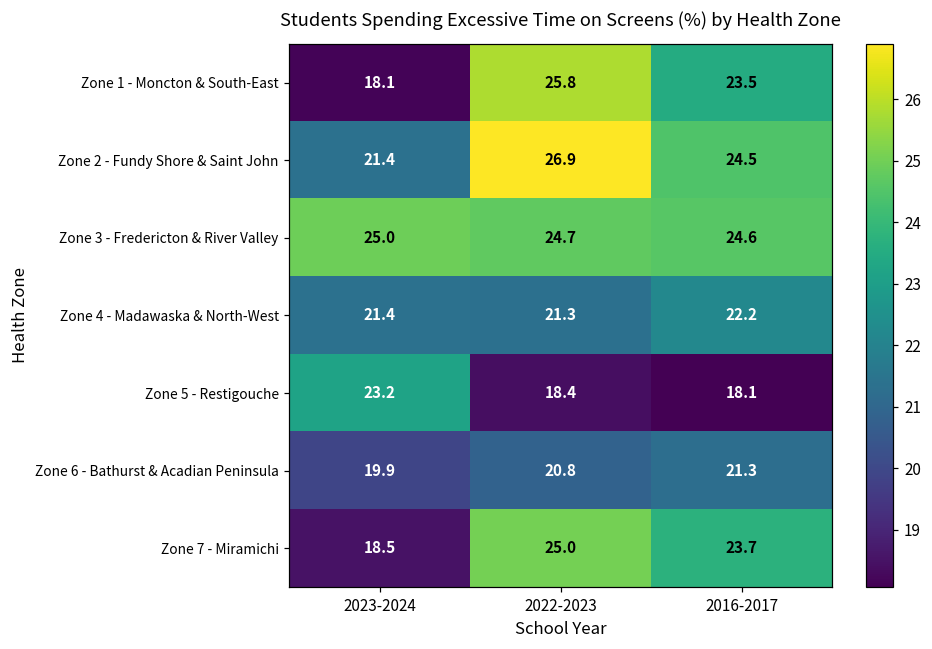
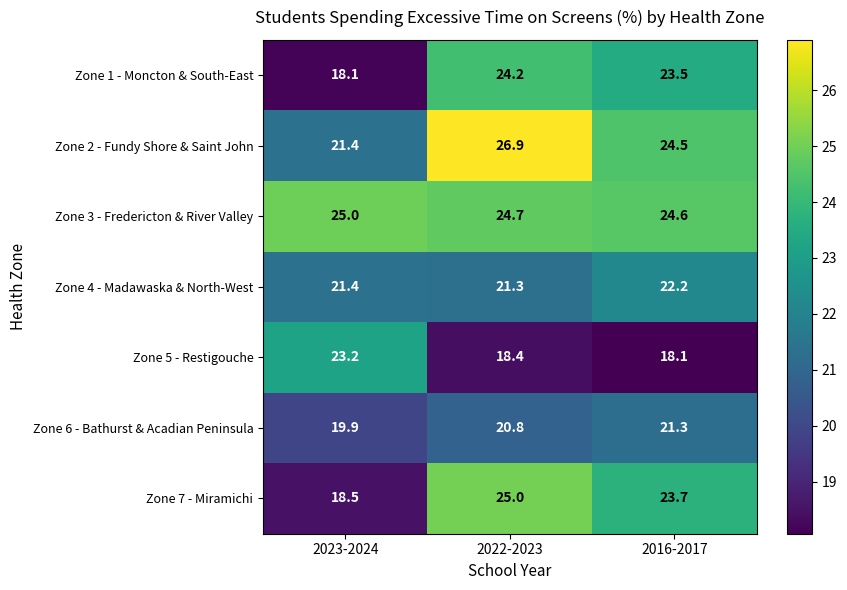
  {
    "Zone 1 - Moncton & South-East": {
      "2023-2024": 18.1,
-     "2022-2023": 25.8,
+     "2022-2023": 24.2,
      "2016-2017": 23.5
    },
    "Zone 2 - Fundy Shore & Saint John": {
      "2023-2024": 21.4,
      "2022-2023": 26.9,
      "2016-2017": 24.5
    },
    "Zone 3 - Fredericton & River Valley": {
      "2023-2024": 25.0,
      "2022-2023": 24.7,
      "2016-2017": 24.6
    },
    "Zone 4 - Madawaska & North-West": {
      "2023-2024": 21.4,
      "2022-2023": 21.3,
      "2016-2017": 22.2
    },
    "Zone 5 - Restigouche": {
      "2023-2024": 23.2,
      "2022-2023": 18.4,
      "2016-2017": 18.1
    },
    "Zone 6 - Bathurst & Acadian Peninsula": {
      "2023-2024": 19.9,
      "2022-2023": 20.8,
      "2016-2017": 21.3
    },
    "Zone 7 - Miramichi": {
      "2023-2024": 18.5,
      "2022-2023": 25.0,
      "2016-2017": 23.7
    }
  }
